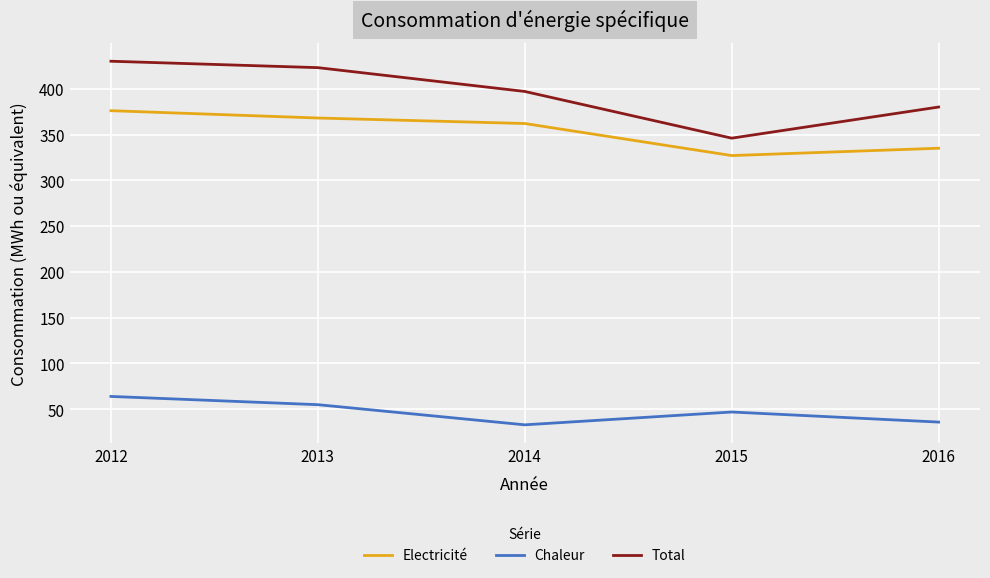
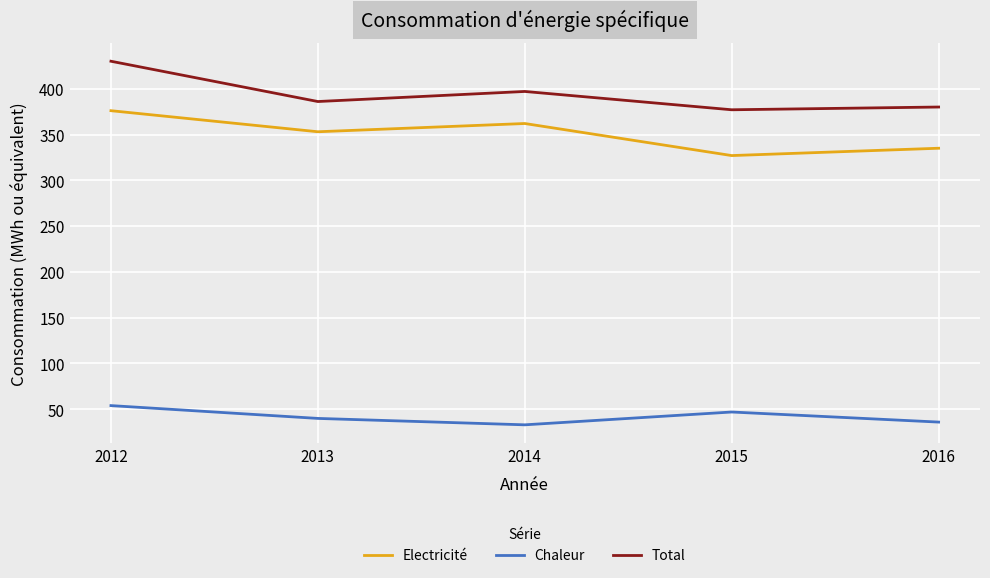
  {
    "Electricité": {
      "2012": 380,
-     "2013": 370,
+     "2013": 350,
      "2014": 360,
      "2015": 330,
      "2016": 340
    },
    "Chaleur": {
-     "2012": 60,
-     "2013": 60,
+     "2012": 50,
+     "2013": 40,
      "2014": 30,
      "2015": 50,
      "2016": 40
    },
    "Total": {
      "2012": 430,
-     "2013": 420,
+     "2013": 390,
      "2014": 400,
-     "2015": 350,
+     "2015": 380,
      "2016": 380
    }
  }
